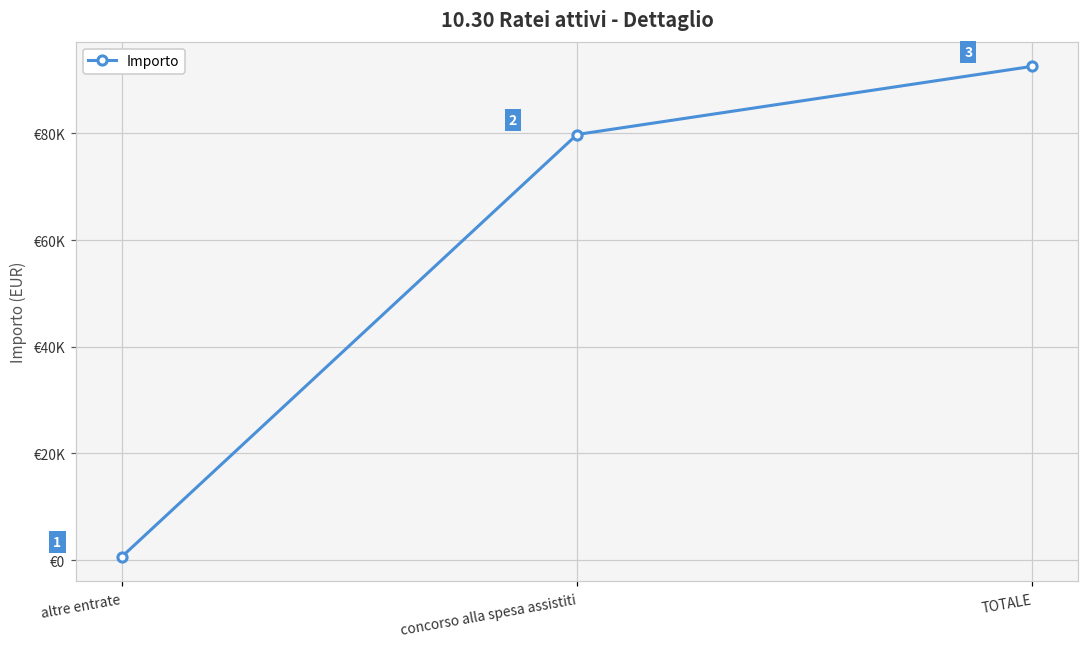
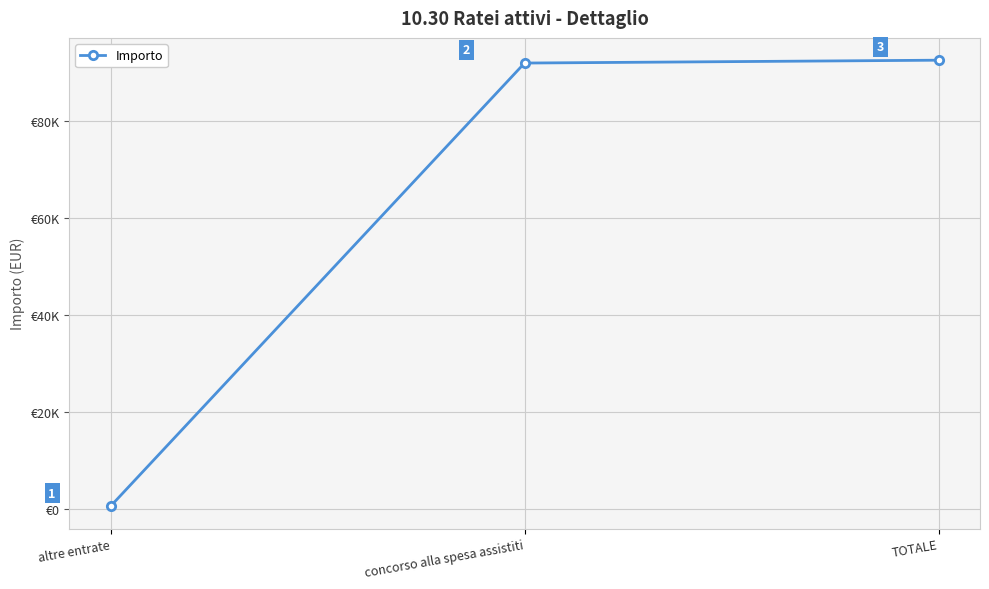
  {
    "altre entrate": "€1000",
-   "concorso alla spesa assistiti": "€80000",
+   "concorso alla spesa assistiti": "€92000",
    "TOTALE": "€93000"
  }
